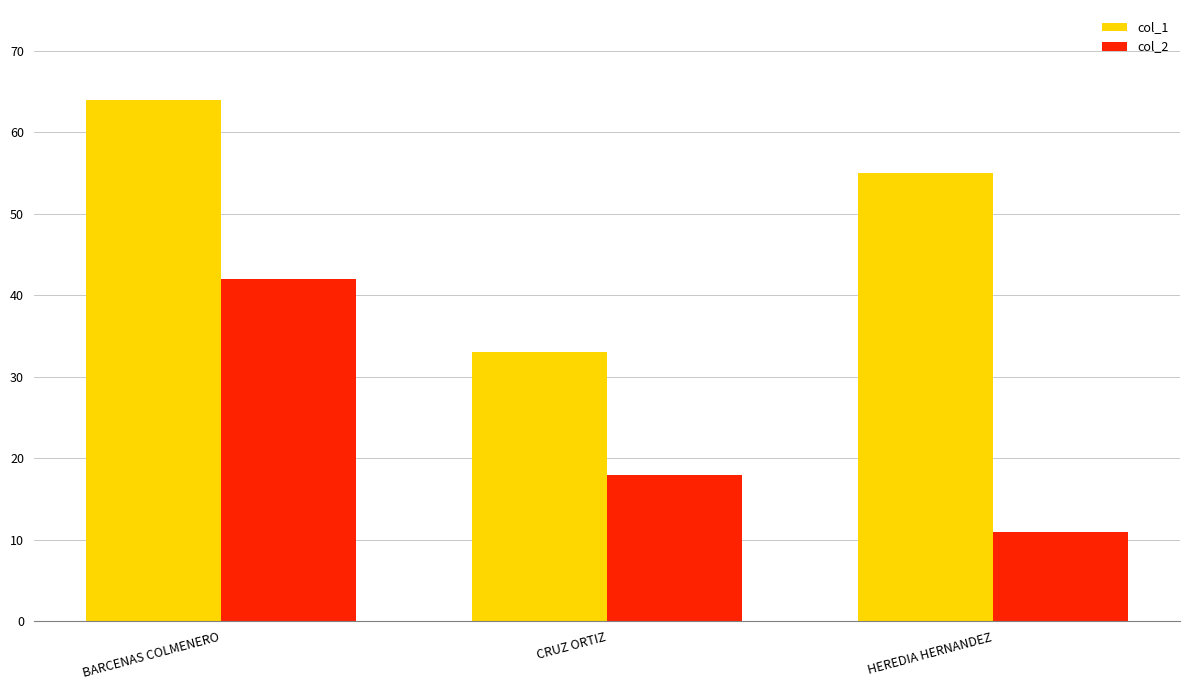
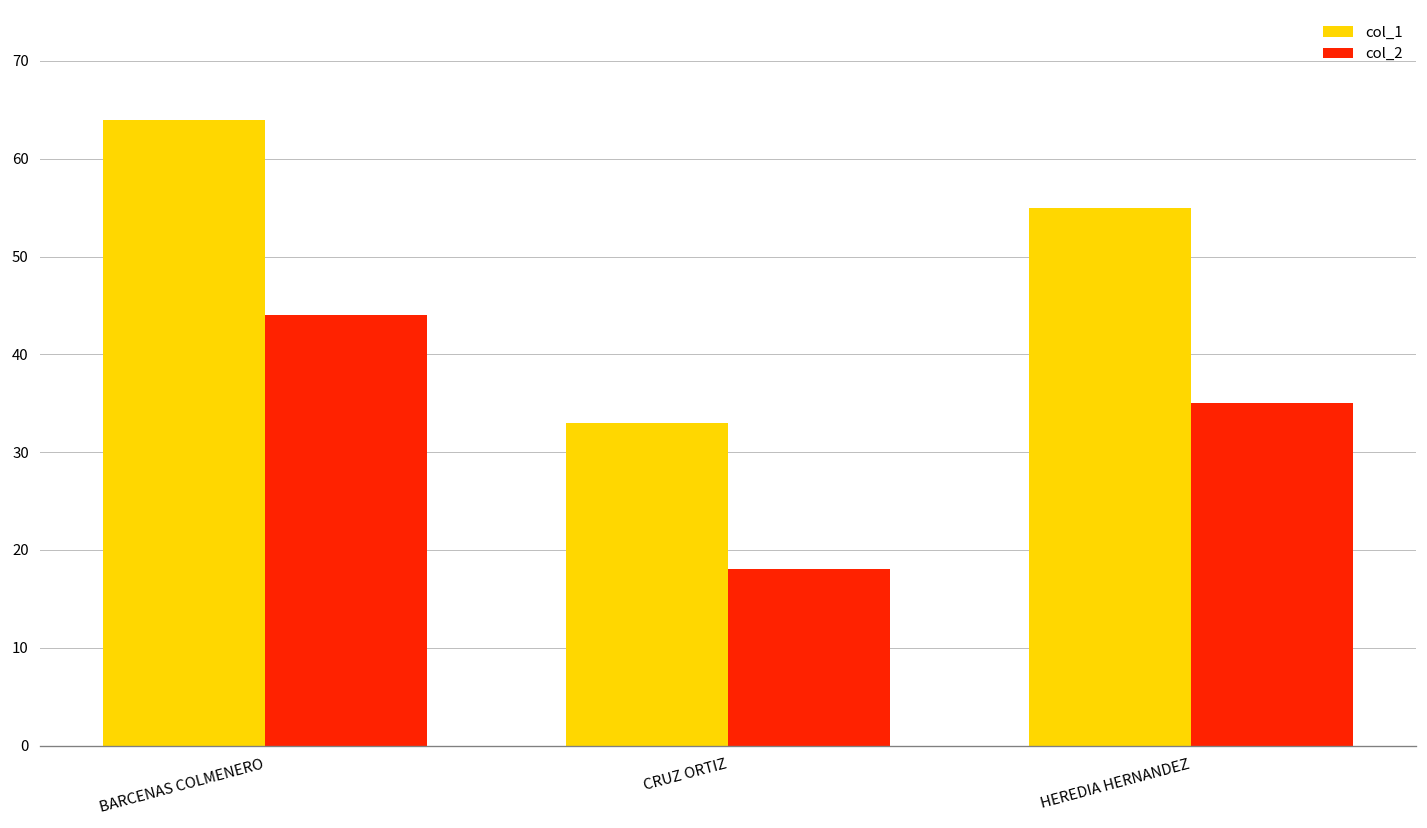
  {
    "col_1": {
      "BARCENAS COLMENERO": 64,
      "CRUZ ORTIZ": 33,
      "HEREDIA HERNANDEZ": 55
    },
    "col_2": {
-     "BARCENAS COLMENERO": 42,
+     "BARCENAS COLMENERO": 44,
      "CRUZ ORTIZ": 18,
-     "HEREDIA HERNANDEZ": 11
+     "HEREDIA HERNANDEZ": 35
    }
  }
